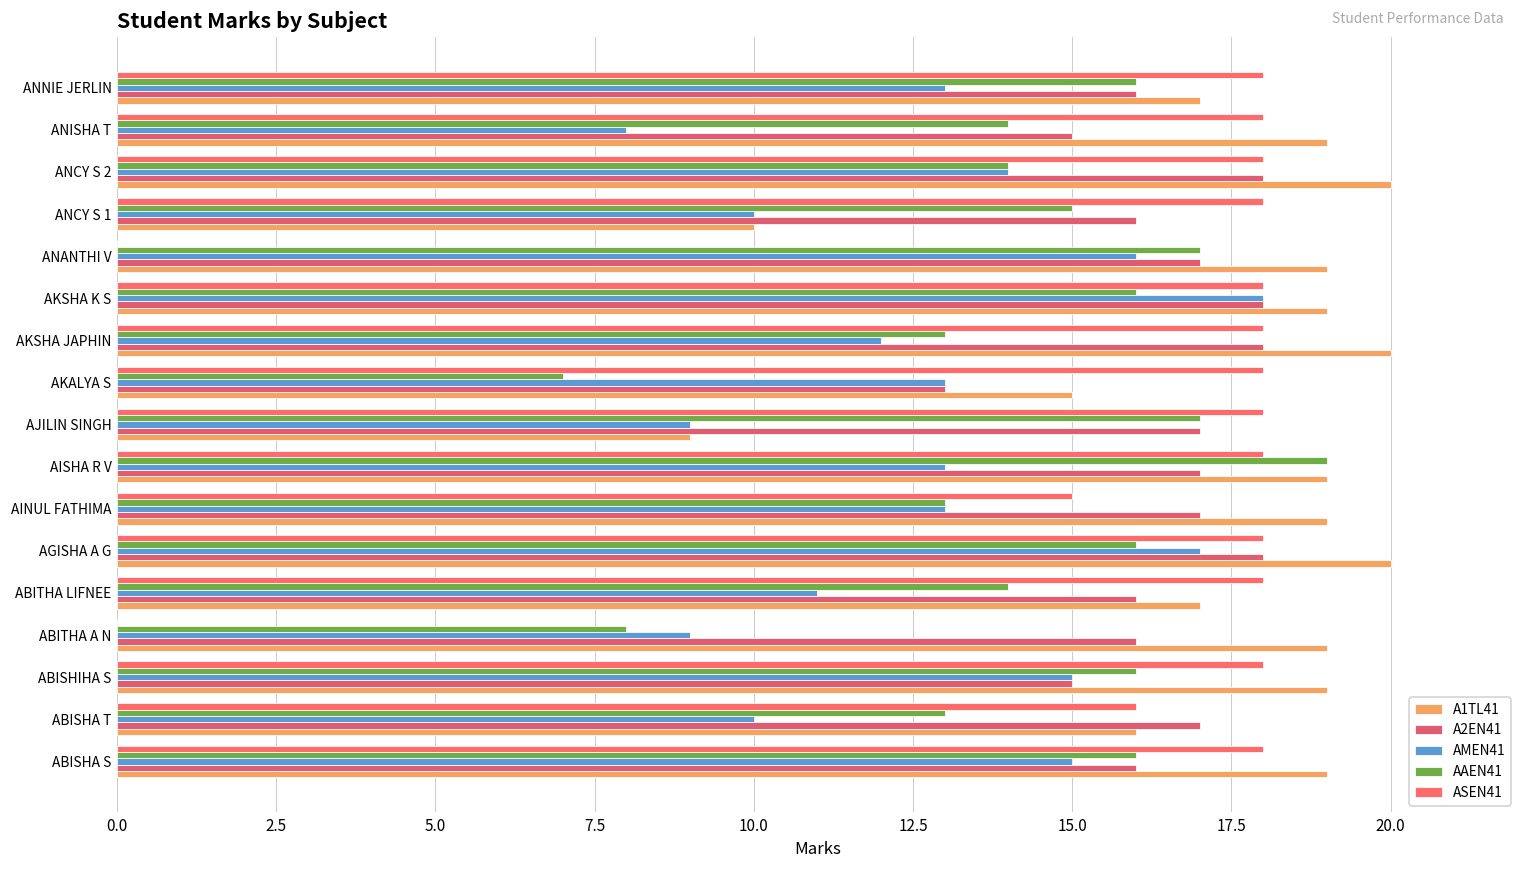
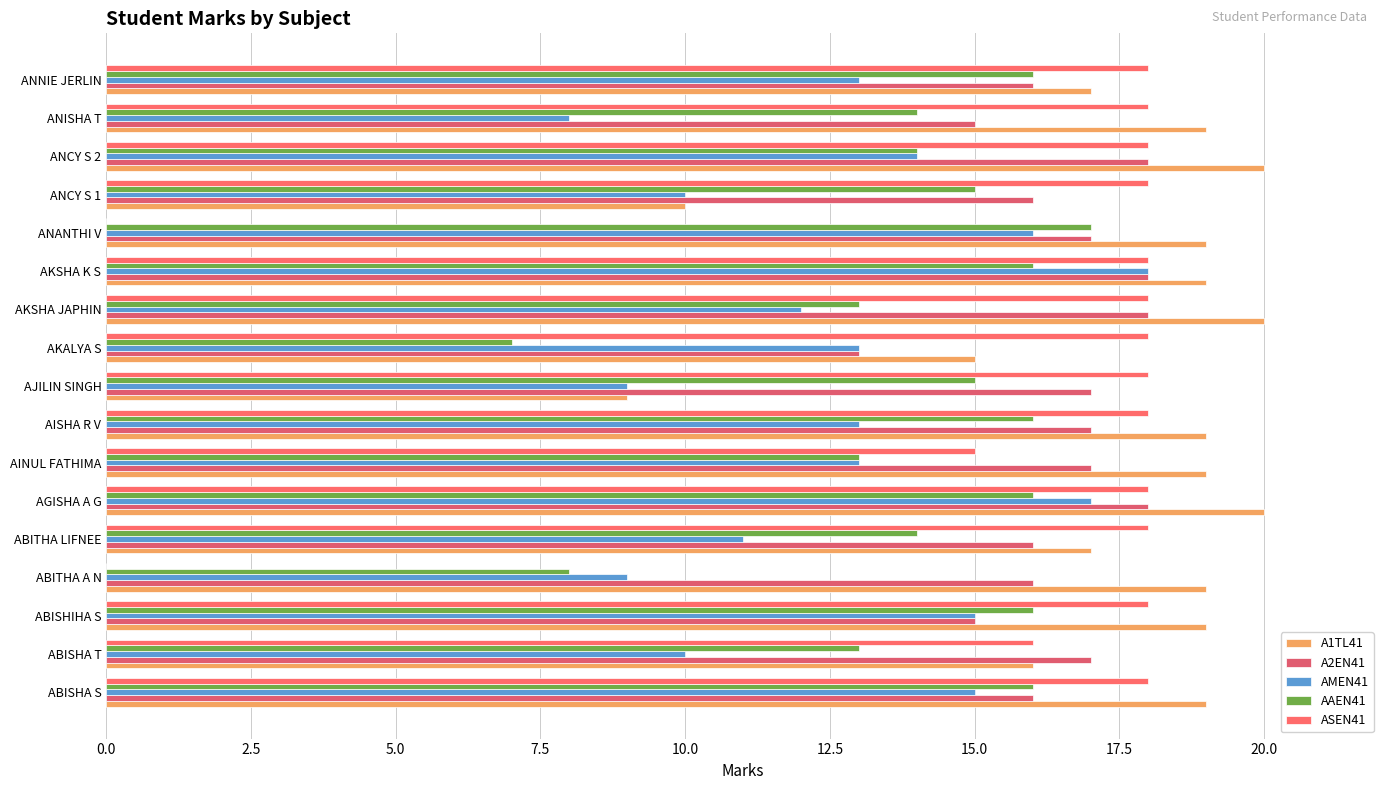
  {
    "AMEN41": {
      "ANNIE JERLIN": 13,
      "ANISHA T": 8,
      "ANCY S 2": 14,
      "ANCY S 1": 10,
      "ANANTHI V": 16,
      "AKSHA K S": 18,
      "AKSHA JAPHIN": 12,
      "AKALYA S": 13,
      "AJILIN SINGH": 9,
      "AISHA R V": 13,
      "AINUL FATHIMA": 13,
      "AGISHA A G": 17,
      "ABITHA LIFNEE": 11,
      "ABITHA A N": 9,
      "ABISHIHA S": 15,
      "ABISHA T": 10,
      "ABISHA S": 15
    },
    "AAEN41": {
      "ANNIE JERLIN": 16,
      "ANISHA T": 14,
      "ANCY S 2": 14,
      "ANCY S 1": 15,
      "ANANTHI V": 17,
      "AKSHA K S": 16,
      "AKSHA JAPHIN": 13,
      "AKALYA S": 7,
-     "AJILIN SINGH": 17,
-     "AISHA R V": 19,
+     "AJILIN SINGH": 15,
+     "AISHA R V": 16,
      "AINUL FATHIMA": 13,
      "AGISHA A G": 16,
      "ABITHA LIFNEE": 14,
      "ABITHA A N": 8,
      "ABISHIHA S": 16,
      "ABISHA T": 13,
      "ABISHA S": 16
    }
  }
